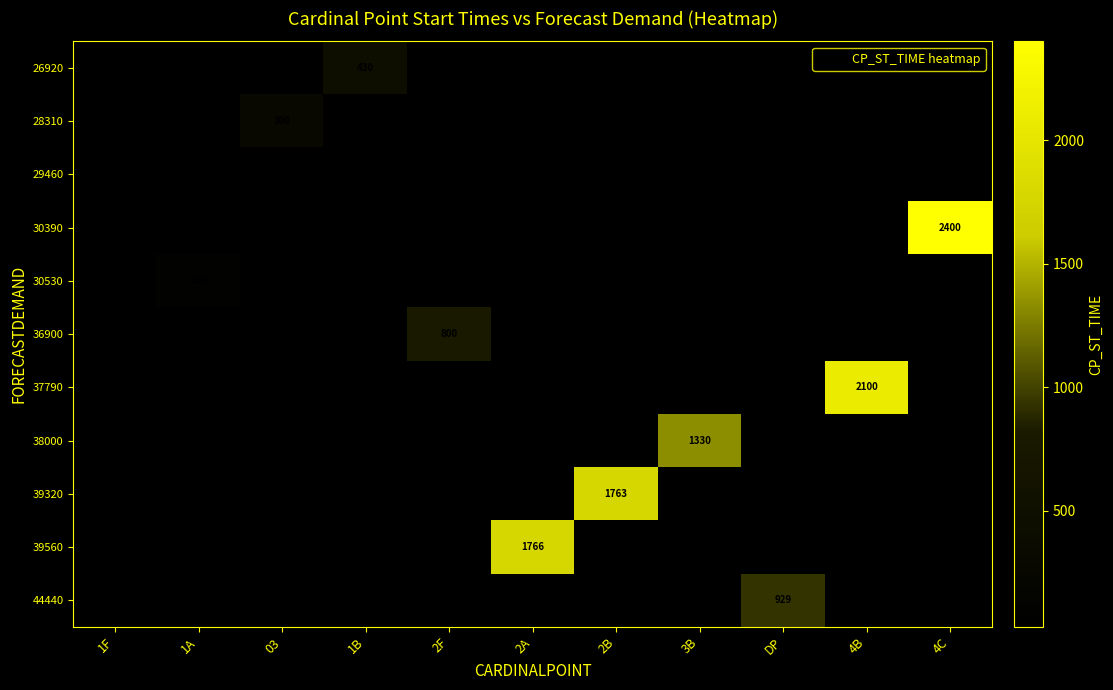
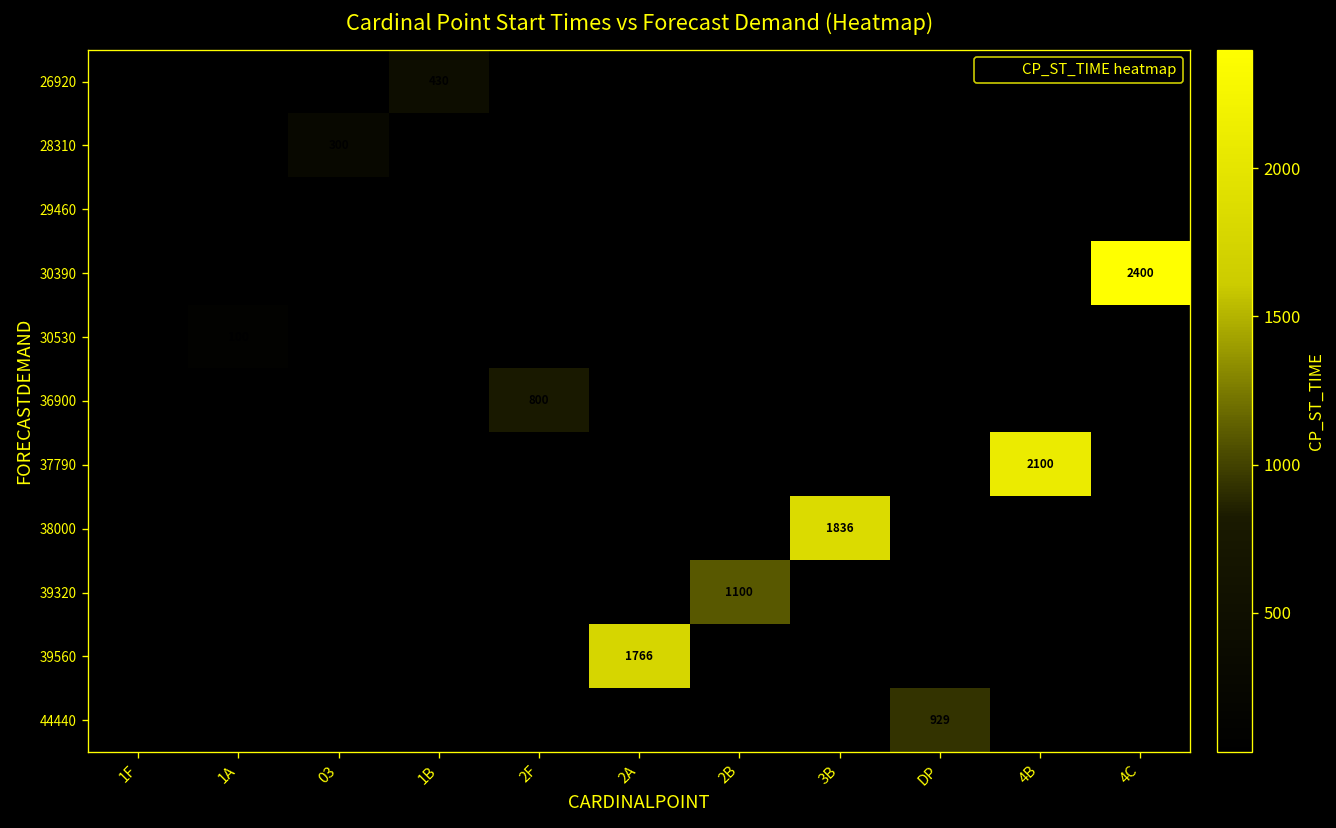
  {
    "30390": {
      "4C": 2400
    },
    "37790": {
      "4B": 2100
    },
    "38000": {
-     "3B": 1330
+     "3B": 1836
    },
    "39320": {
-     "2B": 1763
+     "2B": 1100
    },
    "39560": {
      "2A": 1766
    },
    "44440": {
      "DP": 929
    }
  }
